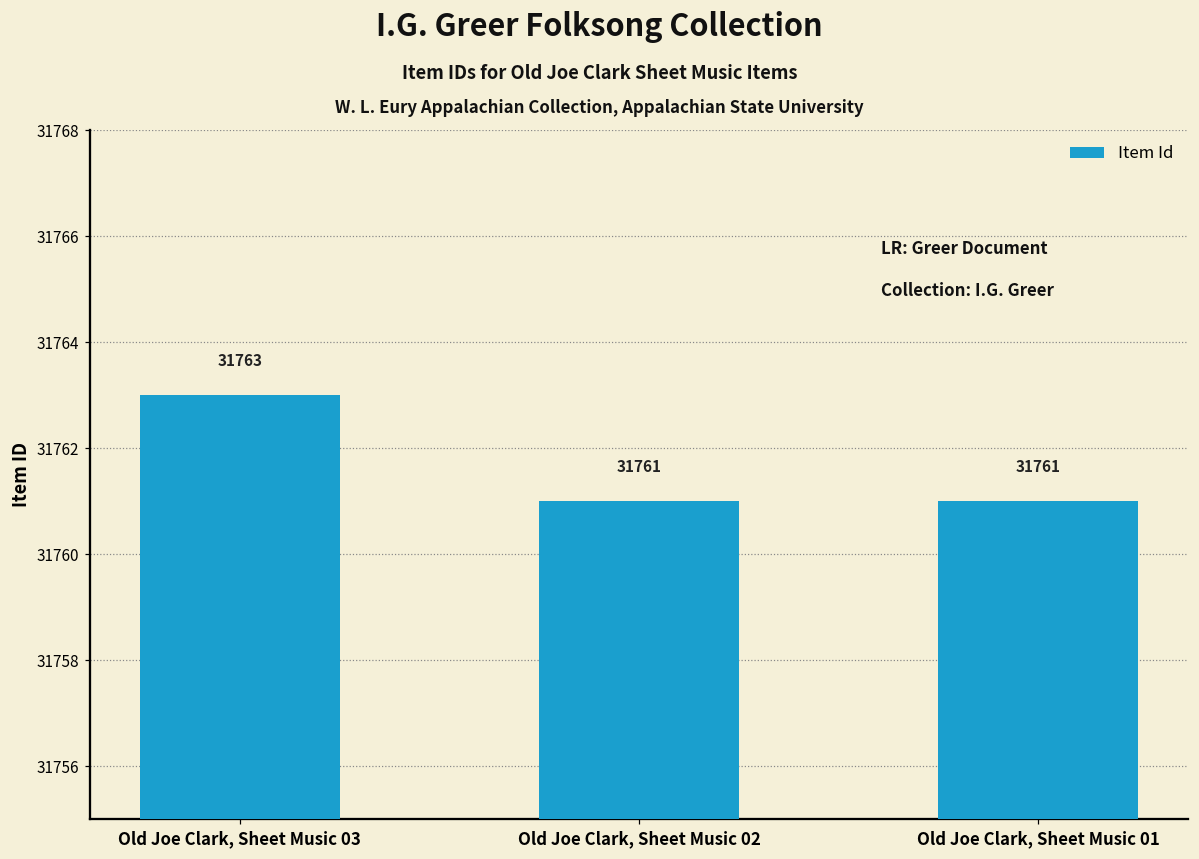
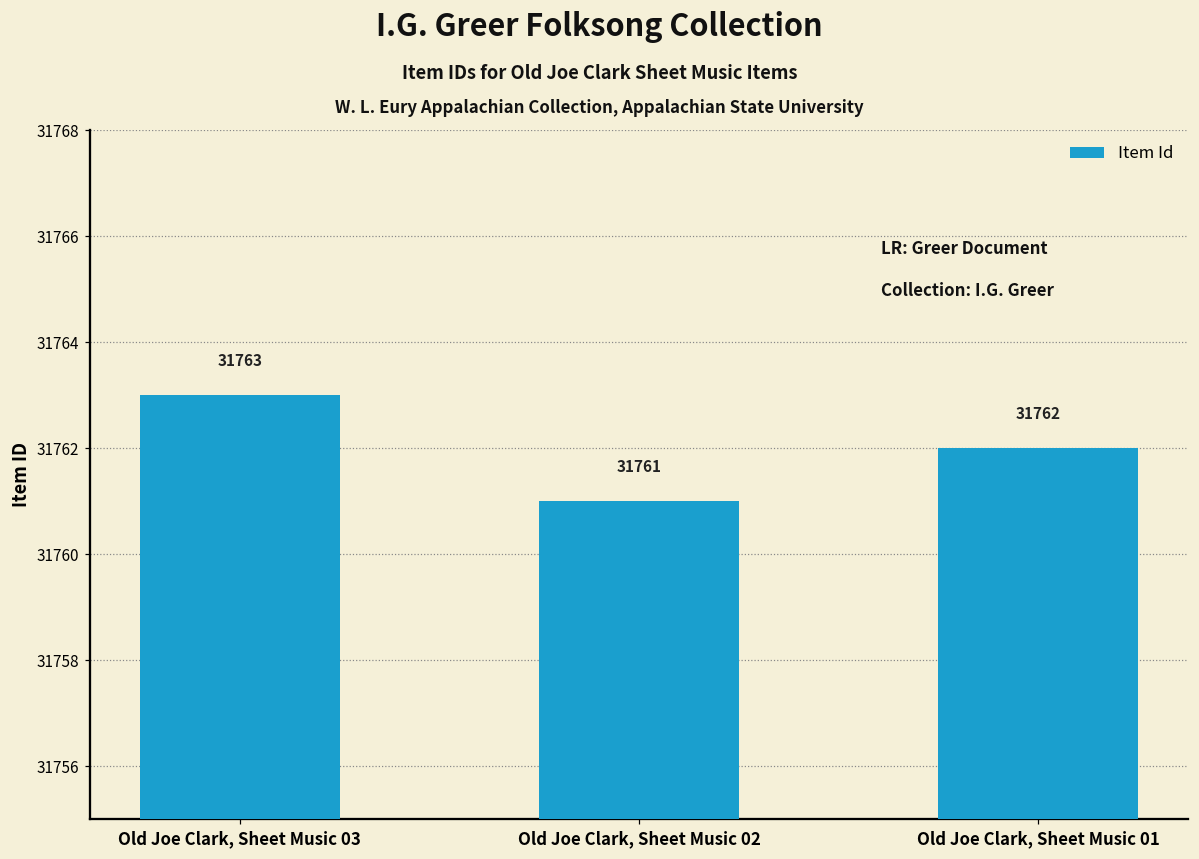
  {
    "Old Joe Clark, Sheet Music 03": 31763,
    "Old Joe Clark, Sheet Music 02": 31761,
-   "Old Joe Clark, Sheet Music 01": 31761
+   "Old Joe Clark, Sheet Music 01": 31762
  }
